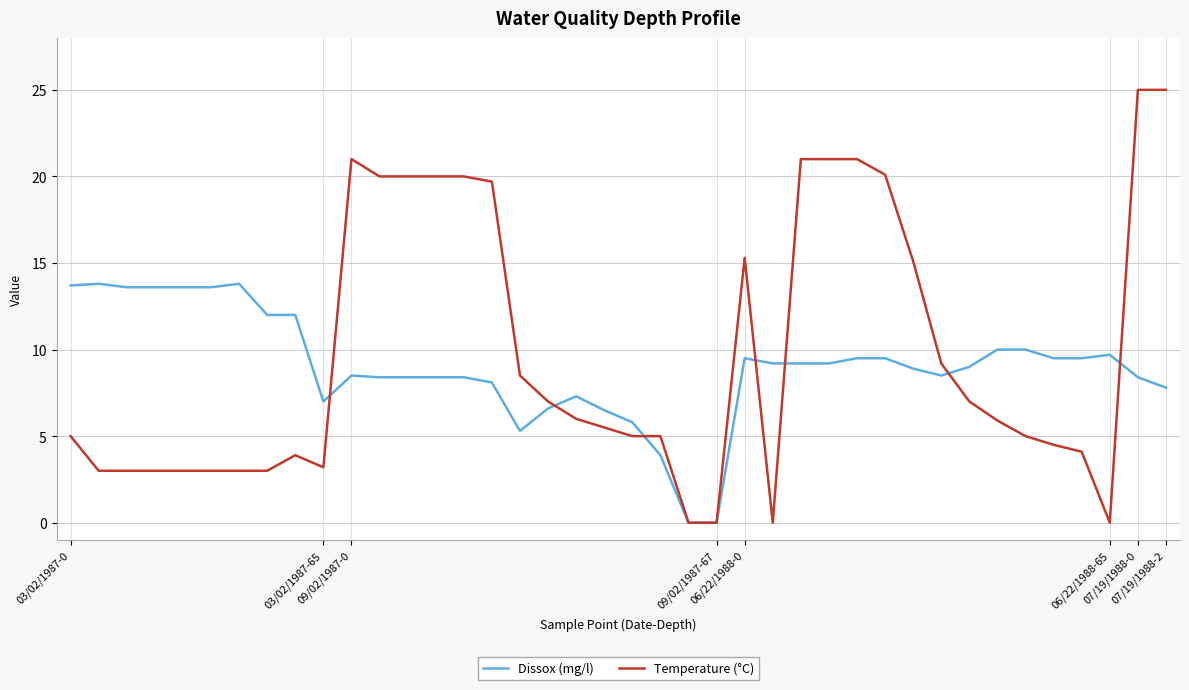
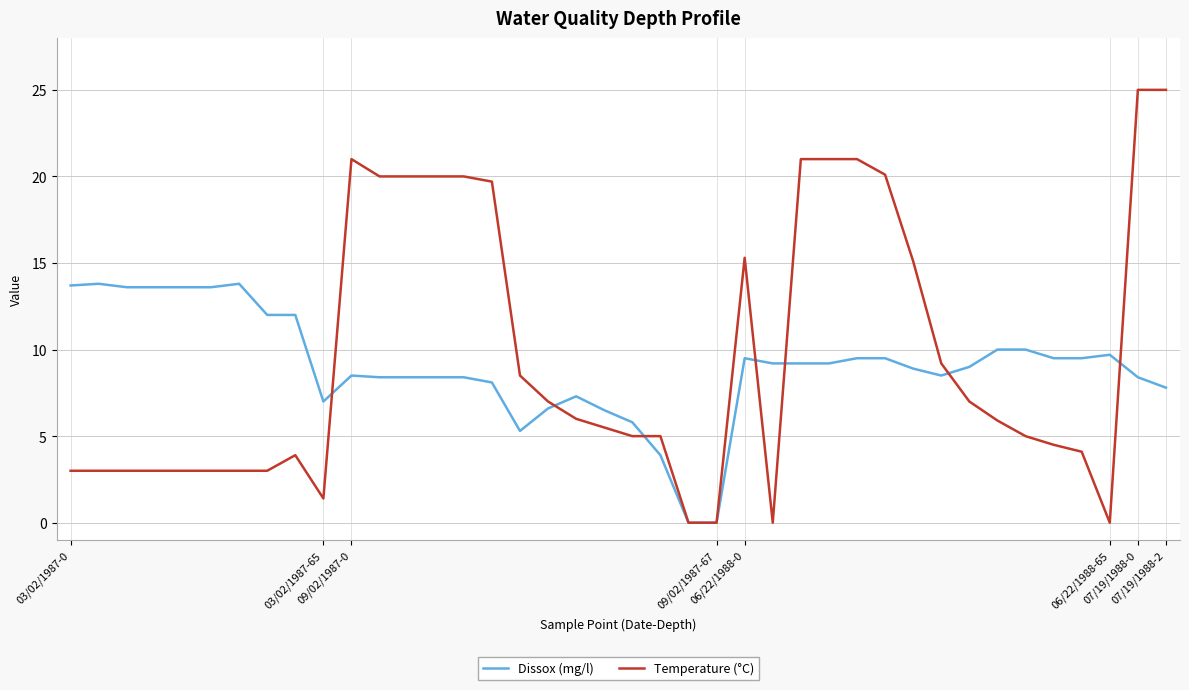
  {
    "Dissox (mg/l)": {
      "03/02/1987-0": 13.7,
      "03/02/1987-65": 7.0,
      "09/02/1987-0": 8.5,
      "06/22/1988-0": 9.5,
      "06/22/1988-65": 9.7,
      "07/19/1988-0": 8.4,
      "07/19/1988-2": 7.8
    },
    "Temperature (°C)": {
-     "03/02/1987-0": 5,
-     "03/02/1987-65": 3.2,
+     "03/02/1987-0": 3,
+     "03/02/1987-65": 1.4,
      "09/02/1987-0": 21.0,
      "06/22/1988-0": 15.3,
      "06/22/1988-65": 0.0,
      "07/19/1988-0": 25.0,
      "07/19/1988-2": 25.0
    }
  }
